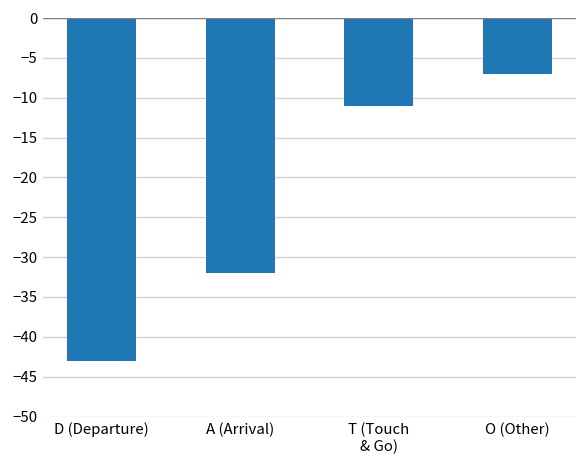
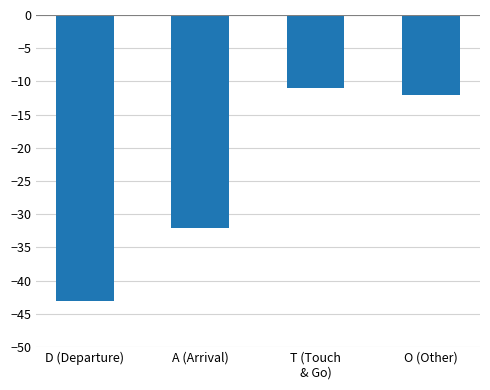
  {
    "D (Departure)": -43,
    "A (Arrival)": -32,
    "T (Touch & Go)": -11,
-   "O (Other)": -7
+   "O (Other)": -12
  }
